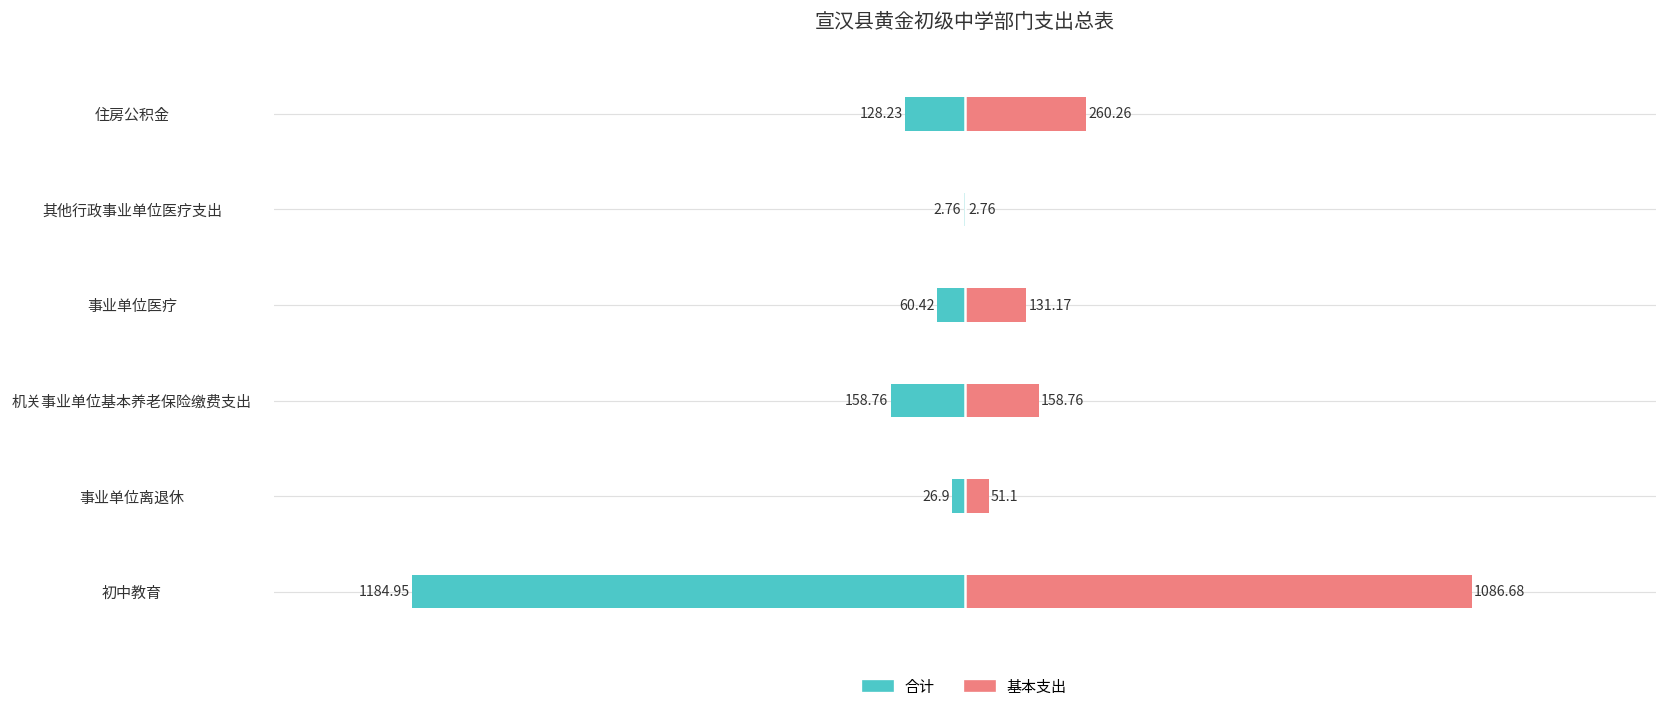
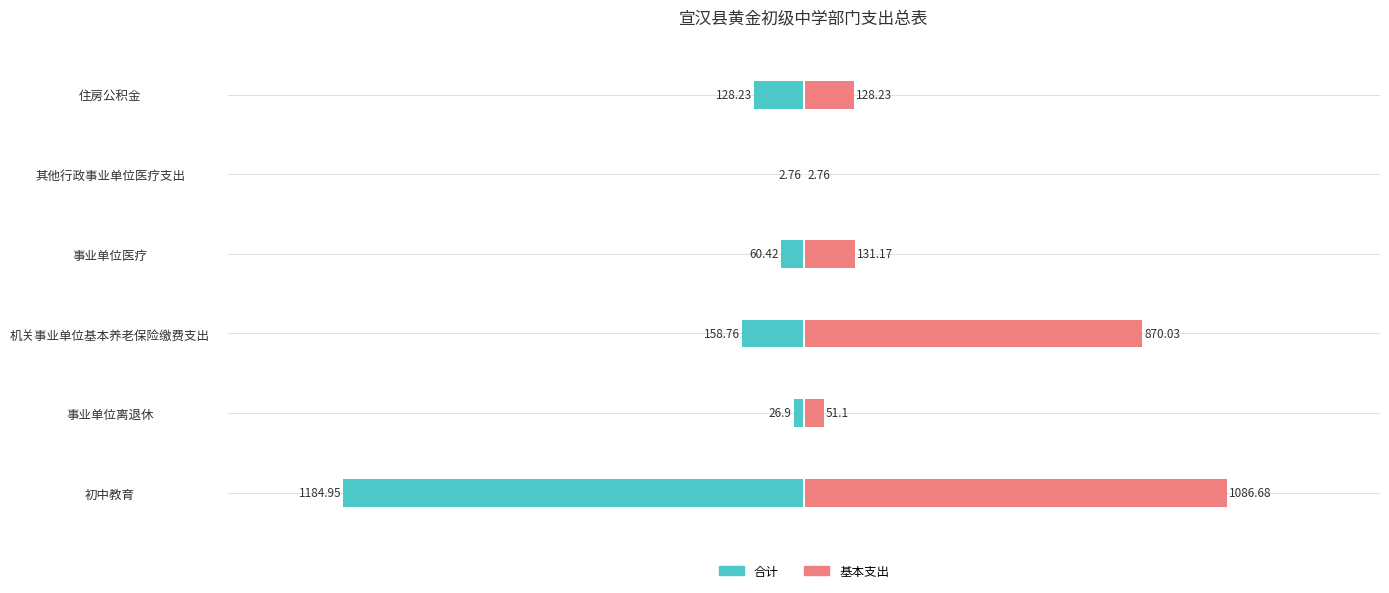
  {
    "基本支出": {
-     "住房公积金": 260.26,
+     "住房公积金": 128.23,
      "其他行政事业单位医疗支出": 2.76,
      "事业单位医疗": 131.17,
-     "机关事业单位基本养老保险缴费支出": 158.76,
+     "机关事业单位基本养老保险缴费支出": 870.03,
      "事业单位离退休": 51.1,
      "初中教育": 1086.68
    }
  }
